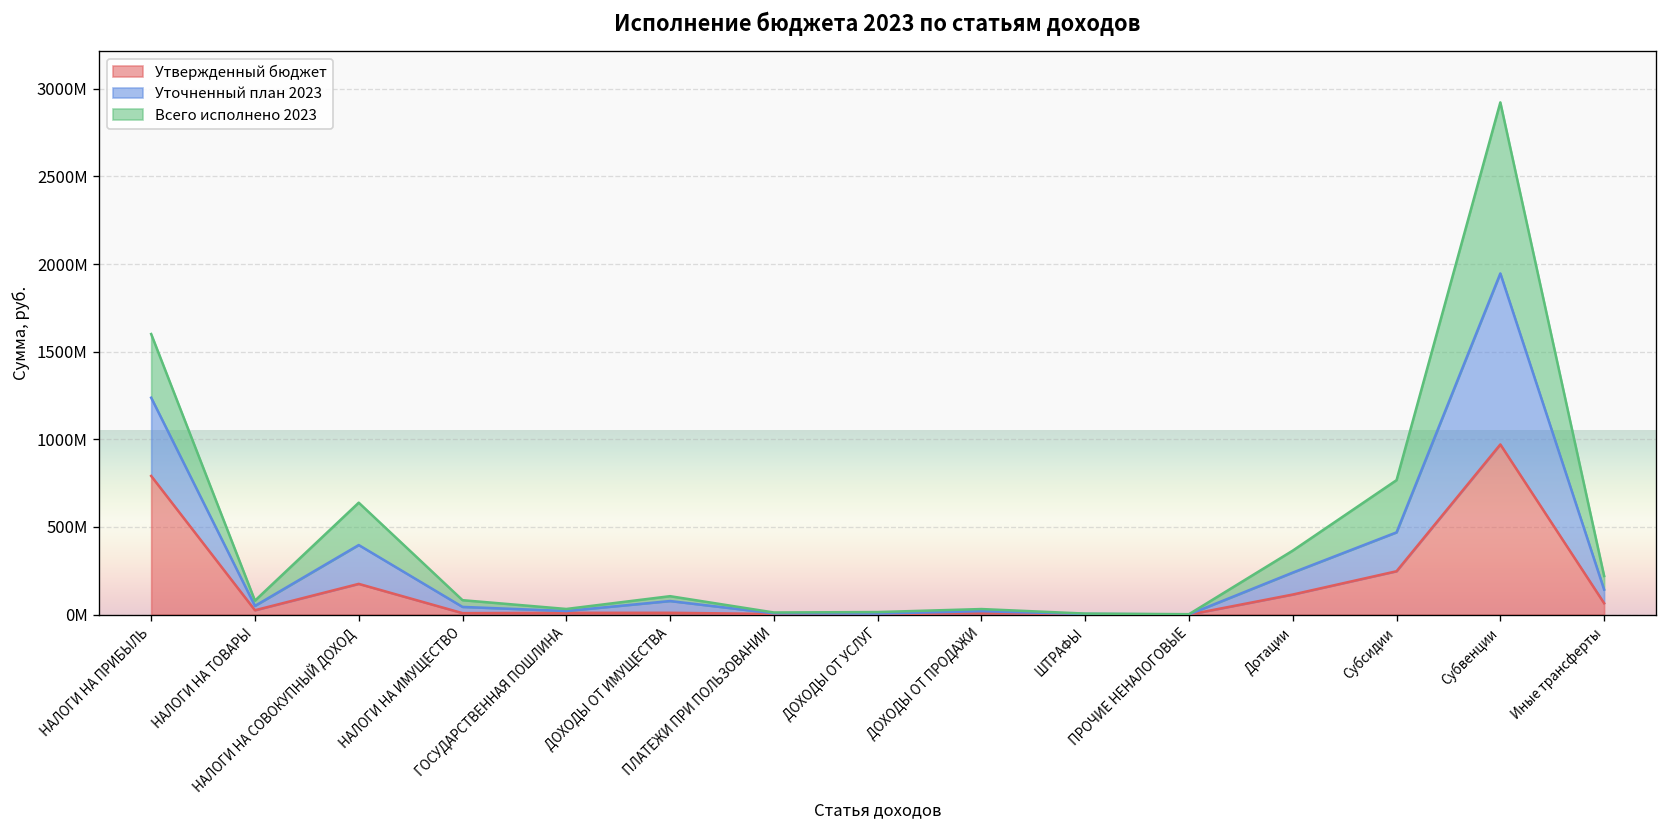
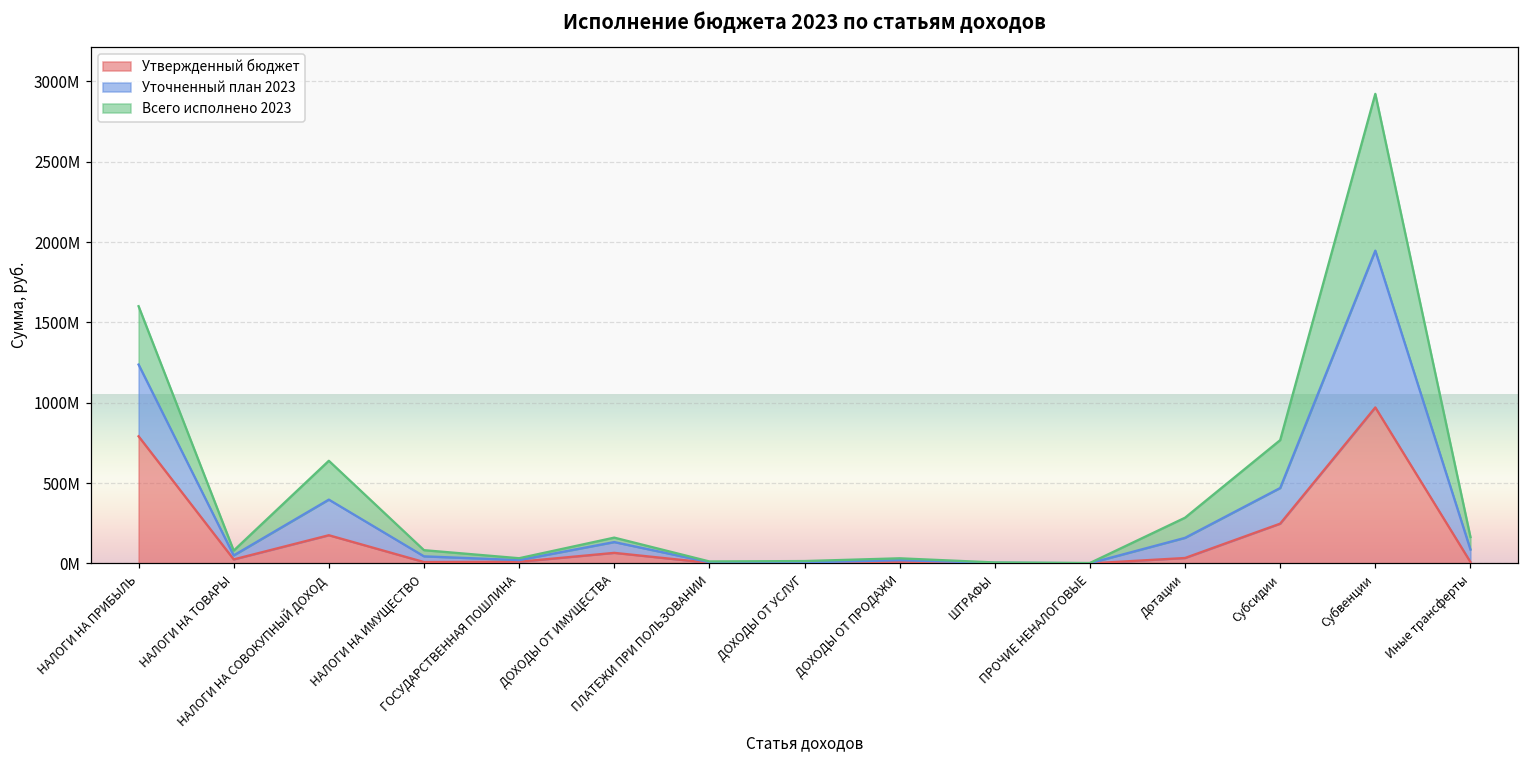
  {
    "Утвержденный бюджет": {
      "НАЛОГИ НА ПРИБЫЛЬ": 790000000,
      "НАЛОГИ НА ТОВАРЫ": 20000000,
      "НАЛОГИ НА СОВОКУПНЫЙ ДОХОД": 180000000,
      "НАЛОГИ НА ИМУЩЕСТВО": 10000000,
-     "ДОХОДЫ ОТ ИМУЩЕСТВА": 10000000,
-     "Дотации": 110000000,
+     "ДОХОДЫ ОТ ИМУЩЕСТВА": 70000000,
+     "Дотации": 30000000,
      "Субсидии": 250000000,
      "Субвенции": 970000000,
-     "Иные трансферты": 70000000
+     "Иные трансферты": 10000000
    },
    "Уточненный план 2023": {
      "НАЛОГИ НА ПРИБЫЛЬ": 450000000,
      "НАЛОГИ НА ТОВАРЫ": 20000000,
      "НАЛОГИ НА СОВОКУПНЫЙ ДОХОД": 220000000,
      "НАЛОГИ НА ИМУЩЕСТВО": 40000000,
      "ДОХОДЫ ОТ ИМУЩЕСТВА": 70000000,
      "Дотации": 130000000,
      "Субсидии": 220000000,
      "Субвенции": 980000000,
      "Иные трансферты": 80000000
    },
    "Всего исполнено 2023": {
      "НАЛОГИ НА ПРИБЫЛЬ": 360000000,
      "НАЛОГИ НА ТОВАРЫ": 30000000,
      "НАЛОГИ НА СОВОКУПНЫЙ ДОХОД": 240000000,
      "НАЛОГИ НА ИМУЩЕСТВО": 40000000,
      "ДОХОДЫ ОТ ИМУЩЕСТВА": 30000000,
      "Дотации": 130000000,
      "Субсидии": 300000000,
      "Субвенции": 980000000,
      "Иные трансферты": 80000000
    }
  }
